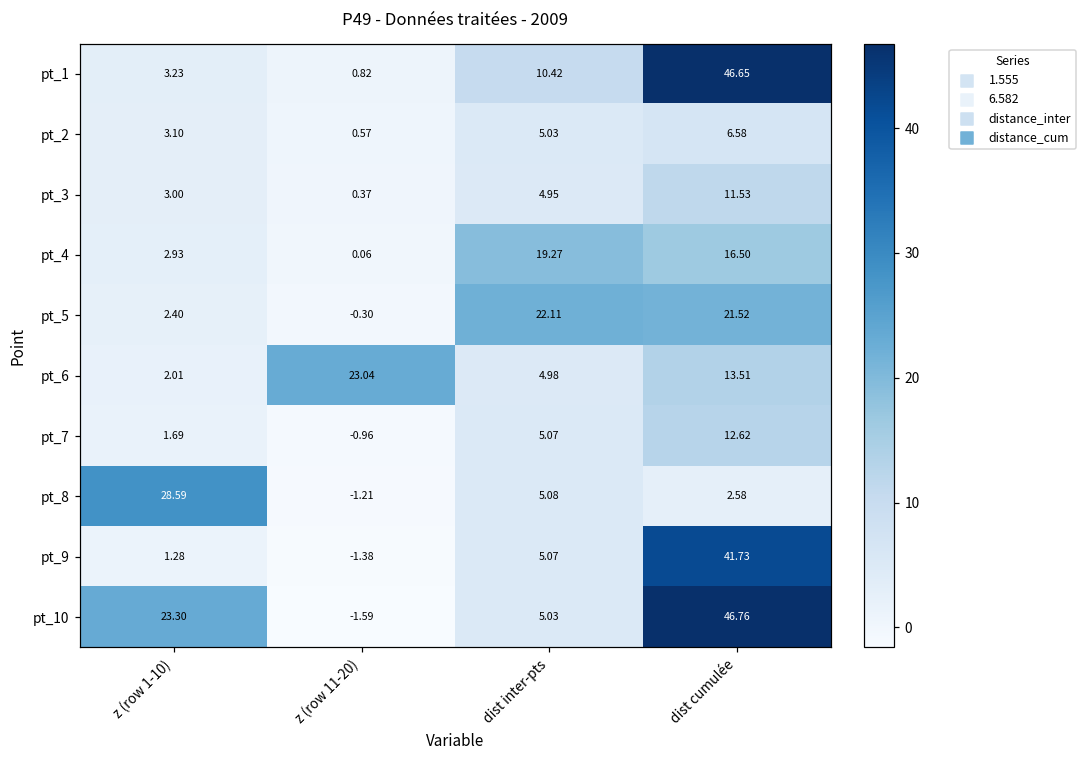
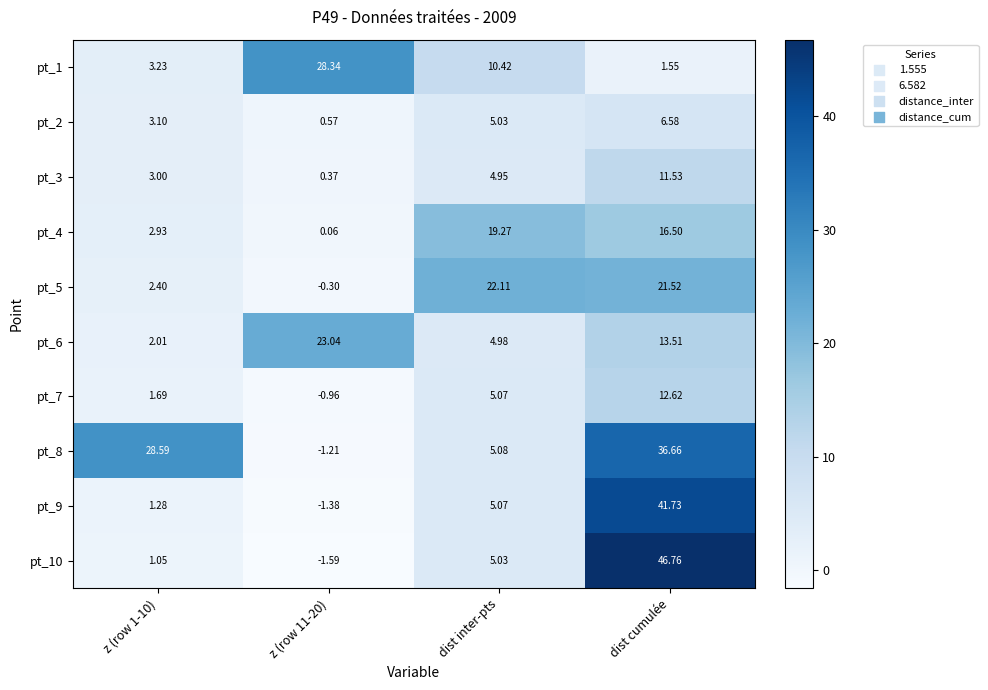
  {
    "pt_1": {
      "z (row 1-10)": 3.23,
-     "z (row 11-20)": 0.82,
+     "z (row 11-20)": 28.34,
      "dist inter-pts": 10.42,
-     "dist cumulée": 46.65
+     "dist cumulée": 1.55
    },
    "pt_2": {
      "z (row 1-10)": 3.10,
      "z (row 11-20)": 0.57,
      "dist inter-pts": 5.03,
      "dist cumulée": 6.58
    },
    "pt_3": {
      "z (row 1-10)": 3.00,
      "z (row 11-20)": 0.37,
      "dist inter-pts": 4.95,
      "dist cumulée": 11.53
    },
    "pt_4": {
      "z (row 1-10)": 2.93,
      "z (row 11-20)": 0.06,
      "dist inter-pts": 19.27,
      "dist cumulée": 16.50
    },
    "pt_5": {
      "z (row 1-10)": 2.40,
      "z (row 11-20)": -0.30,
      "dist inter-pts": 22.11,
      "dist cumulée": 21.52
    },
    "pt_6": {
      "z (row 1-10)": 2.01,
      "z (row 11-20)": 23.04,
      "dist inter-pts": 4.98,
      "dist cumulée": 13.51
    },
    "pt_7": {
      "z (row 1-10)": 1.69,
      "z (row 11-20)": -0.96,
      "dist inter-pts": 5.07,
      "dist cumulée": 12.62
    },
    "pt_8": {
      "z (row 1-10)": 28.59,
      "z (row 11-20)": -1.21,
      "dist inter-pts": 5.08,
-     "dist cumulée": 2.58
+     "dist cumulée": 36.66
    },
    "pt_9": {
      "z (row 1-10)": 1.28,
      "z (row 11-20)": -1.38,
      "dist inter-pts": 5.07,
      "dist cumulée": 41.73
    },
    "pt_10": {
-     "z (row 1-10)": 23.30,
+     "z (row 1-10)": 1.05,
      "z (row 11-20)": -1.59,
      "dist inter-pts": 5.03,
      "dist cumulée": 46.76
    }
  }
